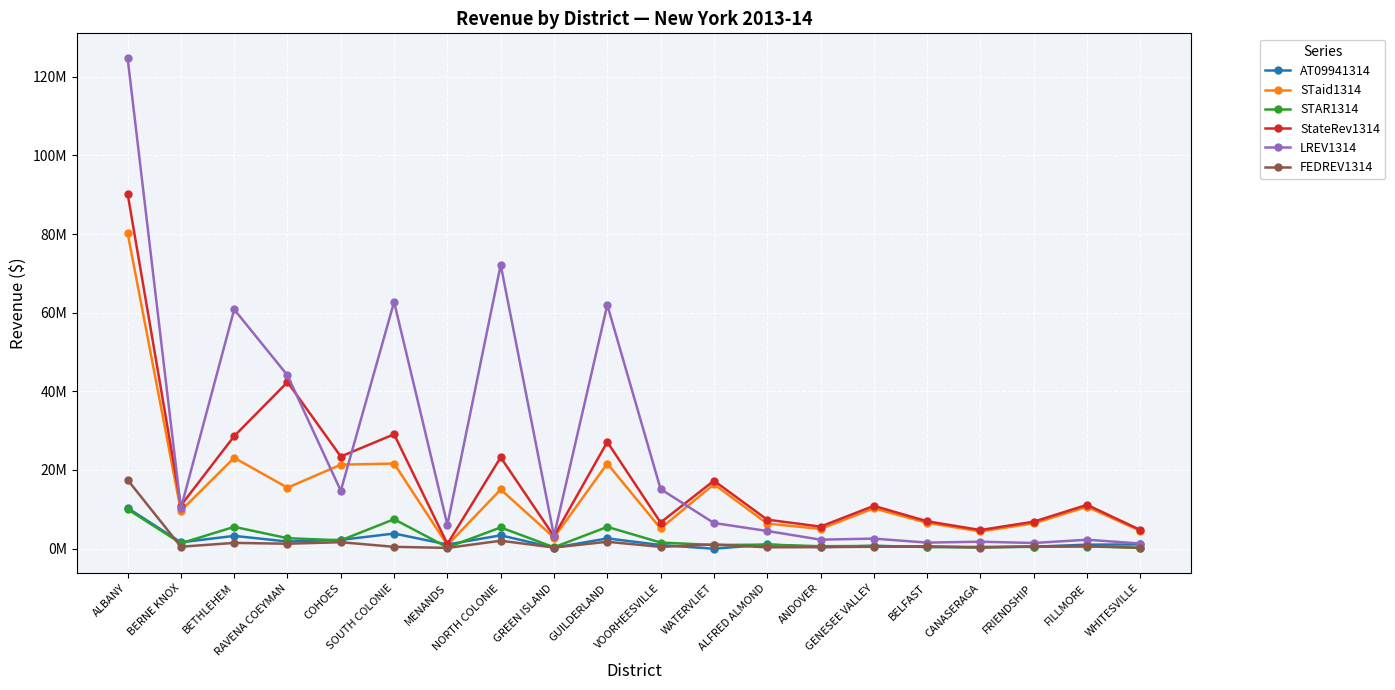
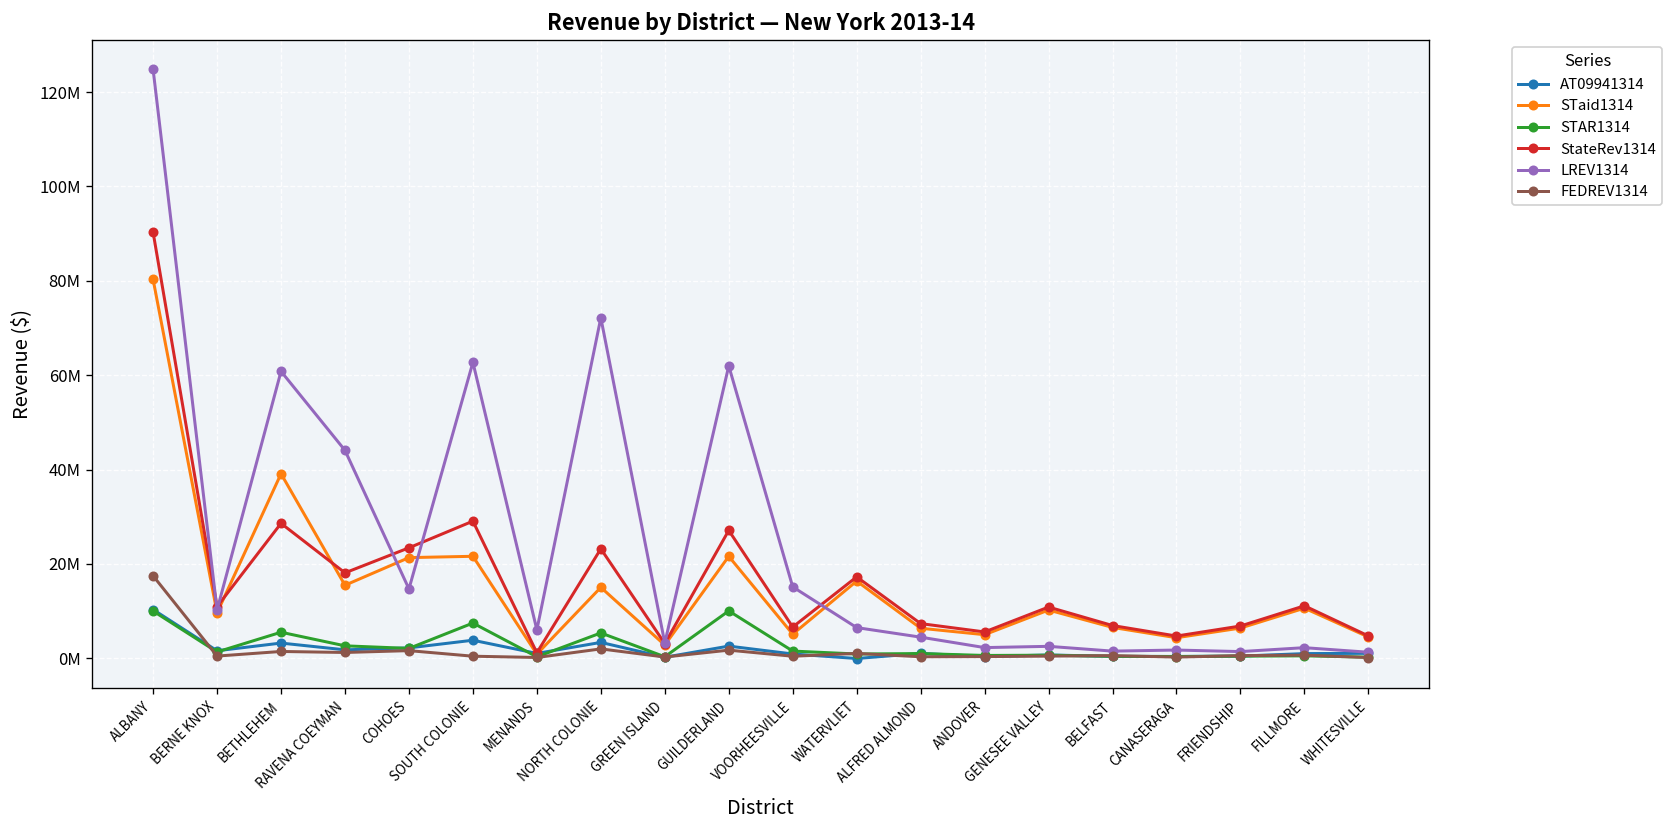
  {
    "AT09941314": {
      "BETHLEHEM": 3000000,
      "SOUTH COLONIE": 4000000,
      "NORTH COLONIE": 3000000,
      "GUILDERLAND": 3000000,
      "WATERVLIET": 0
    },
    "STaid1314": {
      "ALBANY": 80000000,
-     "BETHLEHEM": 23000000,
+     "BETHLEHEM": 39000000,
      "RAVENA COEYMAN": 15000000,
      "COHOES": 21000000,
      "SOUTH COLONIE": 22000000,
      "NORTH COLONIE": 15000000,
      "GUILDERLAND": 22000000,
      "VOORHEESVILLE": 5000000,
      "WATERVLIET": 16000000,
      "ALFRED ALMOND": 6000000
    },
    "STAR1314": {
      "BETHLEHEM": 6000000,
      "RAVENA COEYMAN": 3000000,
      "SOUTH COLONIE": 7000000,
      "NORTH COLONIE": 5000000,
-     "GUILDERLAND": 5000000
+     "GUILDERLAND": 10000000
    },
    "StateRev1314": {
      "ALBANY": 90000000,
      "BERNE KNOX": 11000000,
      "BETHLEHEM": 29000000,
-     "RAVENA COEYMAN": 42000000,
+     "RAVENA COEYMAN": 18000000,
      "COHOES": 23000000,
      "SOUTH COLONIE": 29000000,
      "NORTH COLONIE": 23000000,
      "GUILDERLAND": 27000000,
      "VOORHEESVILLE": 7000000,
      "WATERVLIET": 17000000,
      "ALFRED ALMOND": 7000000
    },
    "LREV1314": {
      "ALBANY": 125000000,
      "BETHLEHEM": 61000000,
      "RAVENA COEYMAN": 44000000,
      "COHOES": 15000000,
      "SOUTH COLONIE": 63000000,
      "MENANDS": 6000000,
      "NORTH COLONIE": 72000000,
      "GUILDERLAND": 62000000,
      "VOORHEESVILLE": 15000000,
      "WATERVLIET": 6000000,
      "ALFRED ALMOND": 4000000,
      "ANDOVER": 2000000,
      "GENESEE VALLEY": 3000000,
      "BELFAST": 2000000,
      "CANASERAGA": 2000000,
      "FRIENDSHIP": 1000000,
      "FILLMORE": 2000000
    },
    "FEDREV1314": {
      "ALBANY": 17000000,
      "BERNE KNOX": 0,
      "BETHLEHEM": 1000000,
      "SOUTH COLONIE": 0,
      "NORTH COLONIE": 2000000,
      "GUILDERLAND": 2000000,
      "ALFRED ALMOND": 0
    }
  }
